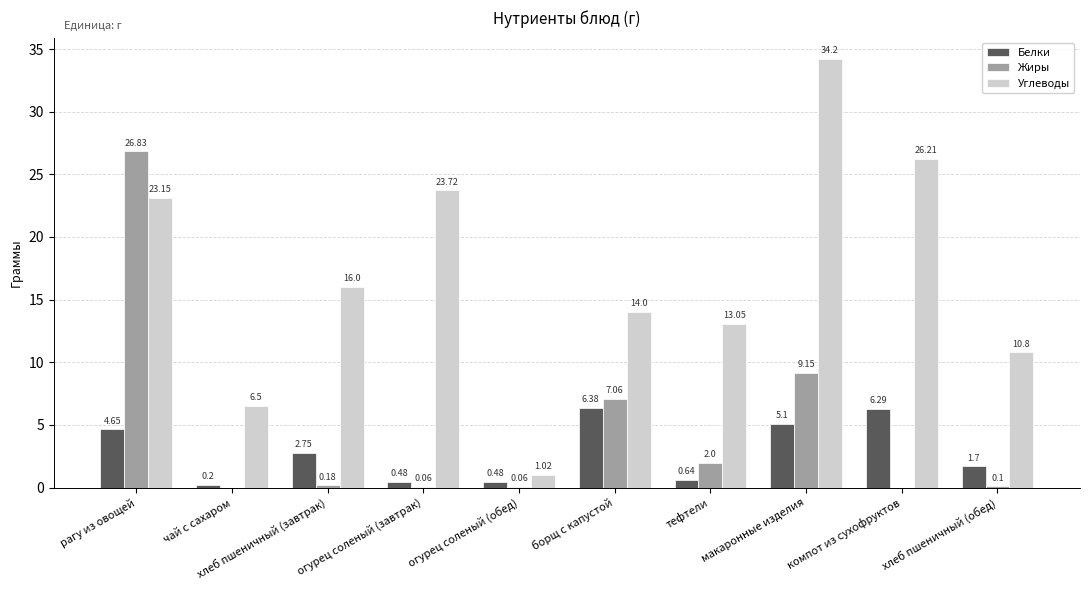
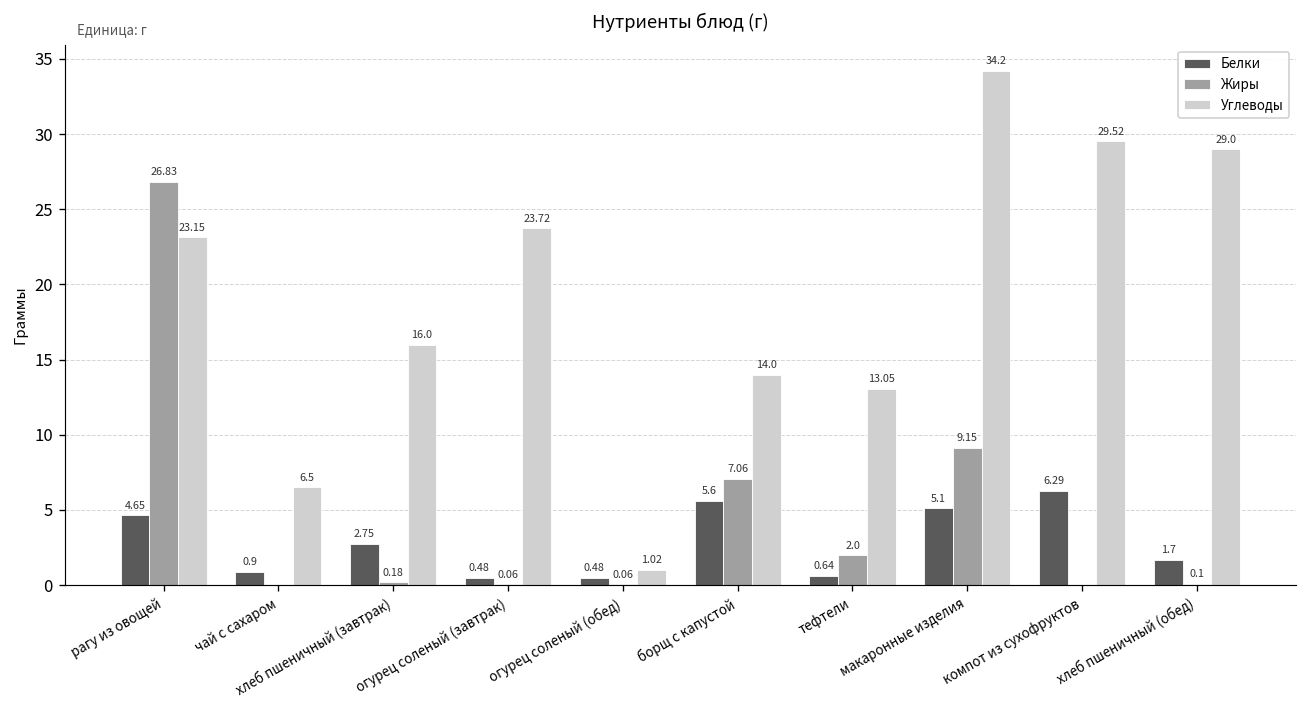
  {
    "Белки": {
      "рагу из овощей": 4.65,
-     "чай с сахаром": 0.2,
+     "чай с сахаром": 0.9,
      "хлеб пшеничный (завтрак)": 2.75,
      "огурец соленый (завтрак)": 0.48,
      "огурец соленый (обед)": 0.48,
-     "борщ с капустой": 6.38,
+     "борщ с капустой": 5.6,
      "тефтели": 0.64,
      "макаронные изделия": 5.1,
      "компот из сухофруктов": 6.29,
      "хлеб пшеничный (обед)": 1.7
    },
    "Жиры": {
      "рагу из овощей": 26.83,
      "хлеб пшеничный (завтрак)": 0.18,
      "огурец соленый (завтрак)": 0.06,
      "огурец соленый (обед)": 0.06,
      "борщ с капустой": 7.06,
      "тефтели": 2.0,
      "макаронные изделия": 9.15,
      "хлеб пшеничный (обед)": 0.1
    },
    "Углеводы": {
      "рагу из овощей": 23.15,
      "чай с сахаром": 6.5,
      "хлеб пшеничный (завтрак)": 16.0,
      "огурец соленый (завтрак)": 23.72,
      "огурец соленый (обед)": 1.02,
      "борщ с капустой": 14.0,
      "тефтели": 13.05,
      "макаронные изделия": 34.2,
-     "компот из сухофруктов": 26.21,
-     "хлеб пшеничный (обед)": 10.8
+     "компот из сухофруктов": 29.52,
+     "хлеб пшеничный (обед)": 29.0
    }
  }
